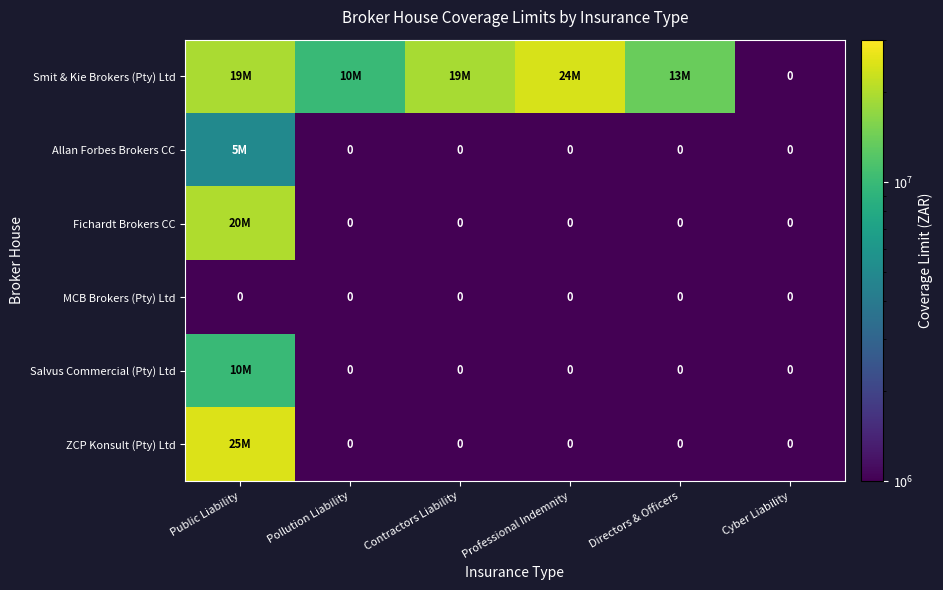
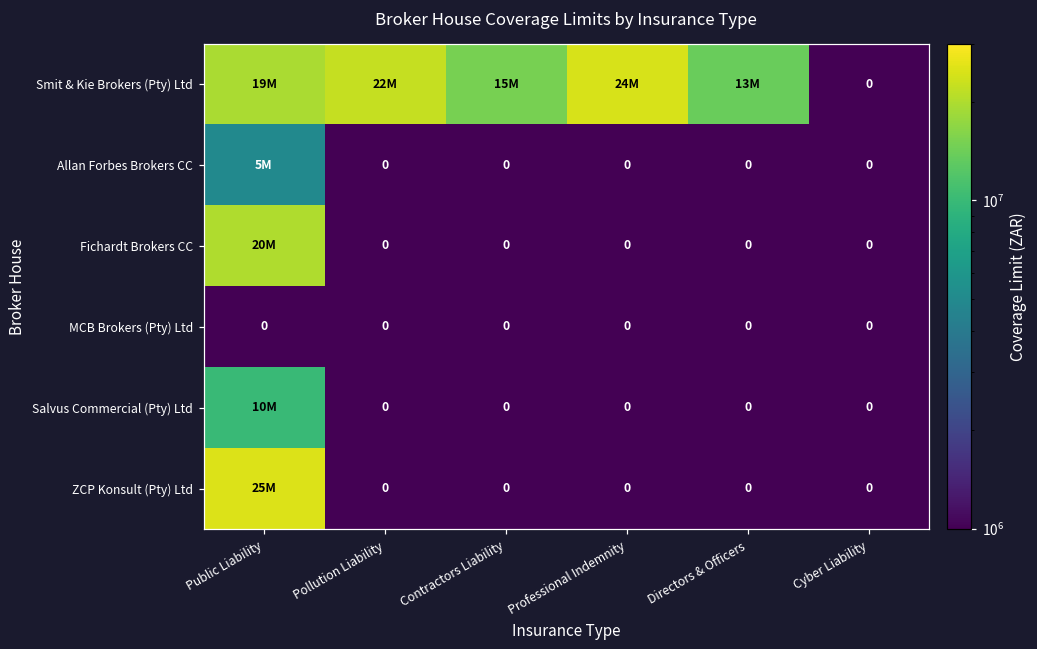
  {
    "Smit & Kie Brokers (Pty) Ltd": {
      "Public Liability": "19M",
-     "Pollution Liability": "10M",
-     "Contractors Liability": "19M",
+     "Pollution Liability": "22M",
+     "Contractors Liability": "15M",
      "Professional Indemnity": "24M",
      "Directors & Officers": "13M",
      "Cyber Liability": "0"
    },
    "Allan Forbes Brokers CC": {
      "Public Liability": "5M",
      "Pollution Liability": "0",
      "Contractors Liability": "0",
      "Professional Indemnity": "0",
      "Directors & Officers": "0",
      "Cyber Liability": "0"
    },
    "Fichardt Brokers CC": {
      "Public Liability": "20M",
      "Pollution Liability": "0",
      "Contractors Liability": "0",
      "Professional Indemnity": "0",
      "Directors & Officers": "0",
      "Cyber Liability": "0"
    },
    "MCB Brokers (Pty) Ltd": {
      "Public Liability": "0",
      "Pollution Liability": "0",
      "Contractors Liability": "0",
      "Professional Indemnity": "0",
      "Directors & Officers": "0",
      "Cyber Liability": "0"
    },
    "Salvus Commercial (Pty) Ltd": {
      "Public Liability": "10M",
      "Pollution Liability": "0",
      "Contractors Liability": "0",
      "Professional Indemnity": "0",
      "Directors & Officers": "0",
      "Cyber Liability": "0"
    },
    "ZCP Konsult (Pty) Ltd": {
      "Public Liability": "25M",
      "Pollution Liability": "0",
      "Contractors Liability": "0",
      "Professional Indemnity": "0",
      "Directors & Officers": "0",
      "Cyber Liability": "0"
    }
  }
